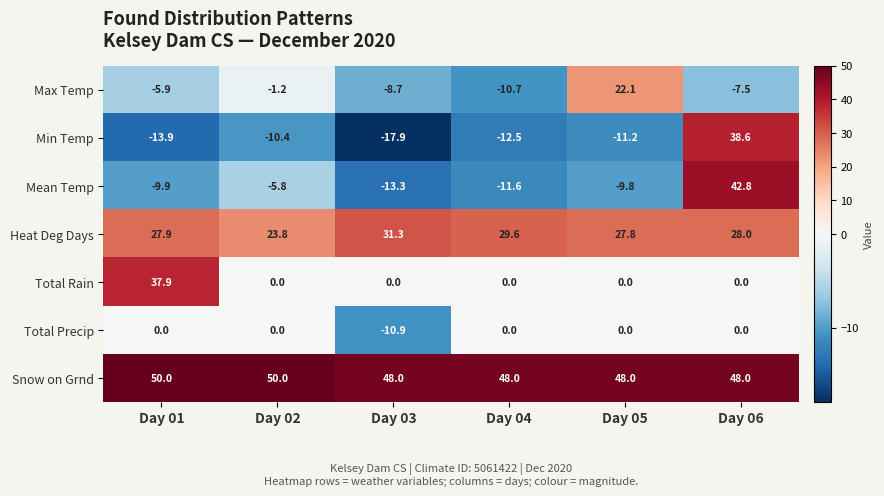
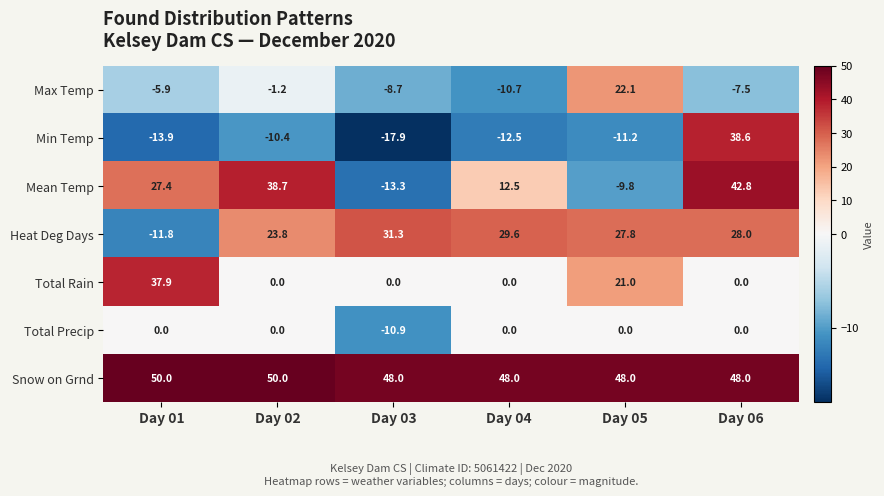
  {
    "Max Temp": {
      "Day 01": -5.9,
      "Day 02": -1.2,
      "Day 03": -8.7,
      "Day 04": -10.7,
      "Day 05": 22.1,
      "Day 06": -7.5
    },
    "Min Temp": {
      "Day 01": -13.9,
      "Day 02": -10.4,
      "Day 03": -17.9,
      "Day 04": -12.5,
      "Day 05": -11.2,
      "Day 06": 38.6
    },
    "Mean Temp": {
-     "Day 01": -9.9,
-     "Day 02": -5.8,
+     "Day 01": 27.4,
+     "Day 02": 38.7,
      "Day 03": -13.3,
-     "Day 04": -11.6,
+     "Day 04": 12.5,
      "Day 05": -9.8,
      "Day 06": 42.8
    },
    "Heat Deg Days": {
-     "Day 01": 27.9,
+     "Day 01": -11.8,
      "Day 02": 23.8,
      "Day 03": 31.3,
      "Day 04": 29.6,
      "Day 05": 27.8,
      "Day 06": 28.0
    },
    "Total Rain": {
      "Day 01": 37.9,
      "Day 02": 0.0,
      "Day 03": 0.0,
      "Day 04": 0.0,
-     "Day 05": 0.0,
+     "Day 05": 21.0,
      "Day 06": 0.0
    },
    "Total Precip": {
      "Day 01": 0.0,
      "Day 02": 0.0,
      "Day 03": -10.9,
      "Day 04": 0.0,
      "Day 05": 0.0,
      "Day 06": 0.0
    },
    "Snow on Grnd": {
      "Day 01": 50.0,
      "Day 02": 50.0,
      "Day 03": 48.0,
      "Day 04": 48.0,
      "Day 05": 48.0,
      "Day 06": 48.0
    }
  }
